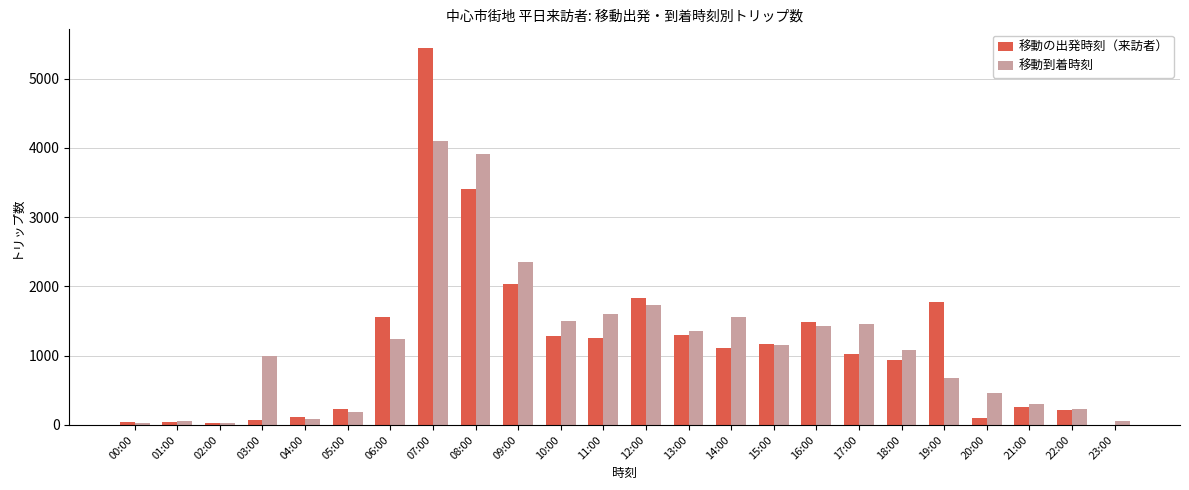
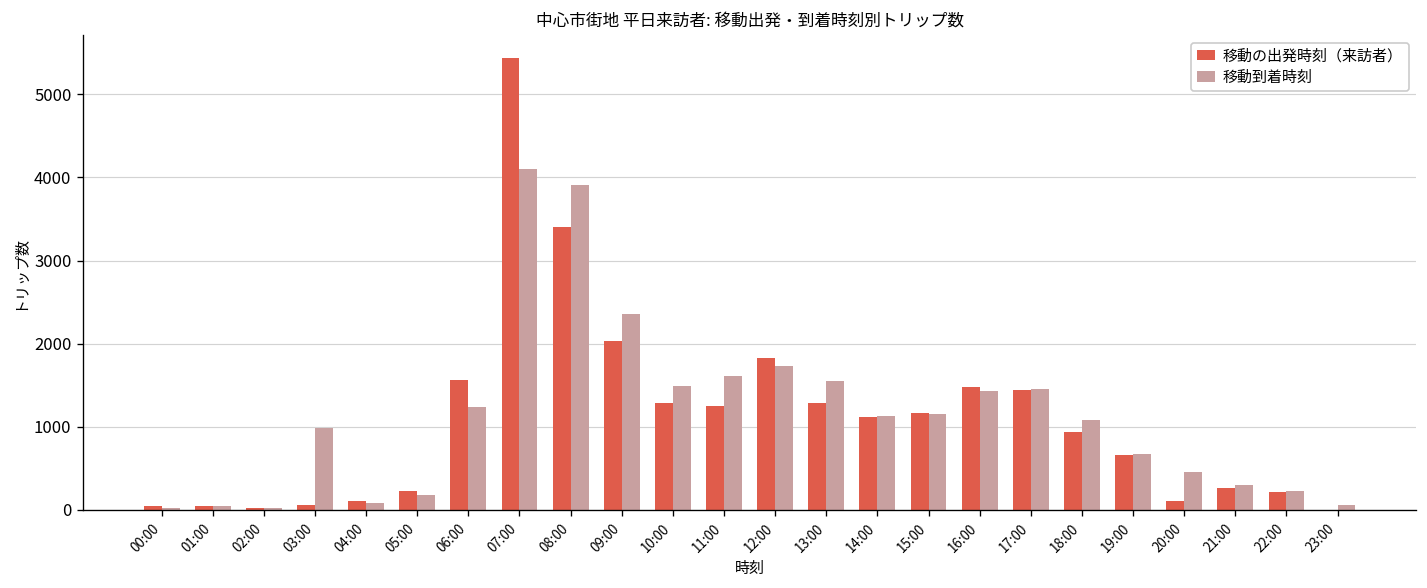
  {
    "移動の出発時刻（来訪者）": {
      "00:00": 0,
      "01:00": 0,
      "03:00": 100,
      "04:00": 100,
      "05:00": 200,
      "06:00": 1600,
      "07:00": 5400,
      "08:00": 3400,
      "09:00": 2000,
      "10:00": 1300,
      "11:00": 1300,
      "12:00": 1800,
      "13:00": 1300,
      "14:00": 1100,
      "15:00": 1200,
      "16:00": 1500,
-     "17:00": 1000,
+     "17:00": 1400,
      "18:00": 900,
-     "19:00": 1800,
+     "19:00": 700,
      "20:00": 100,
      "21:00": 300,
      "22:00": 200
    },
    "移動到着時刻": {
      "01:00": 100,
      "03:00": 1000,
      "04:00": 100,
      "05:00": 200,
      "06:00": 1200,
      "07:00": 4100,
      "08:00": 3900,
      "09:00": 2400,
      "10:00": 1500,
      "11:00": 1600,
      "12:00": 1700,
-     "13:00": 1400,
-     "14:00": 1600,
+     "13:00": 1600,
+     "14:00": 1100,
      "15:00": 1200,
      "16:00": 1400,
      "17:00": 1500,
      "18:00": 1100,
      "19:00": 700,
      "20:00": 500,
      "21:00": 300,
      "22:00": 200,
      "23:00": 100
    }
  }
